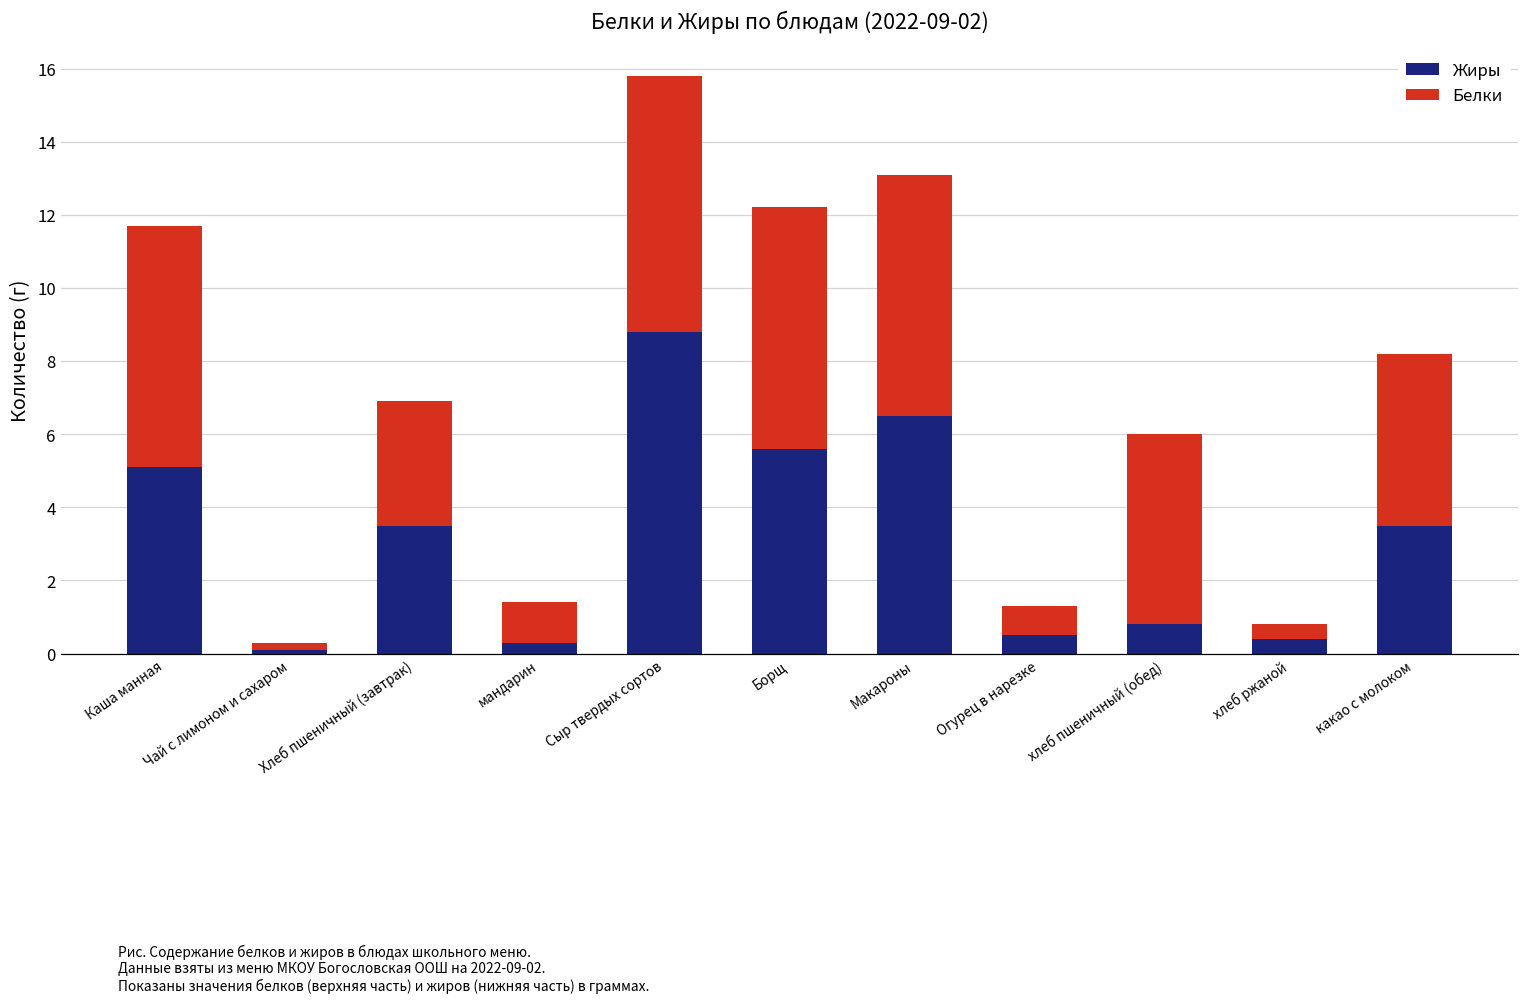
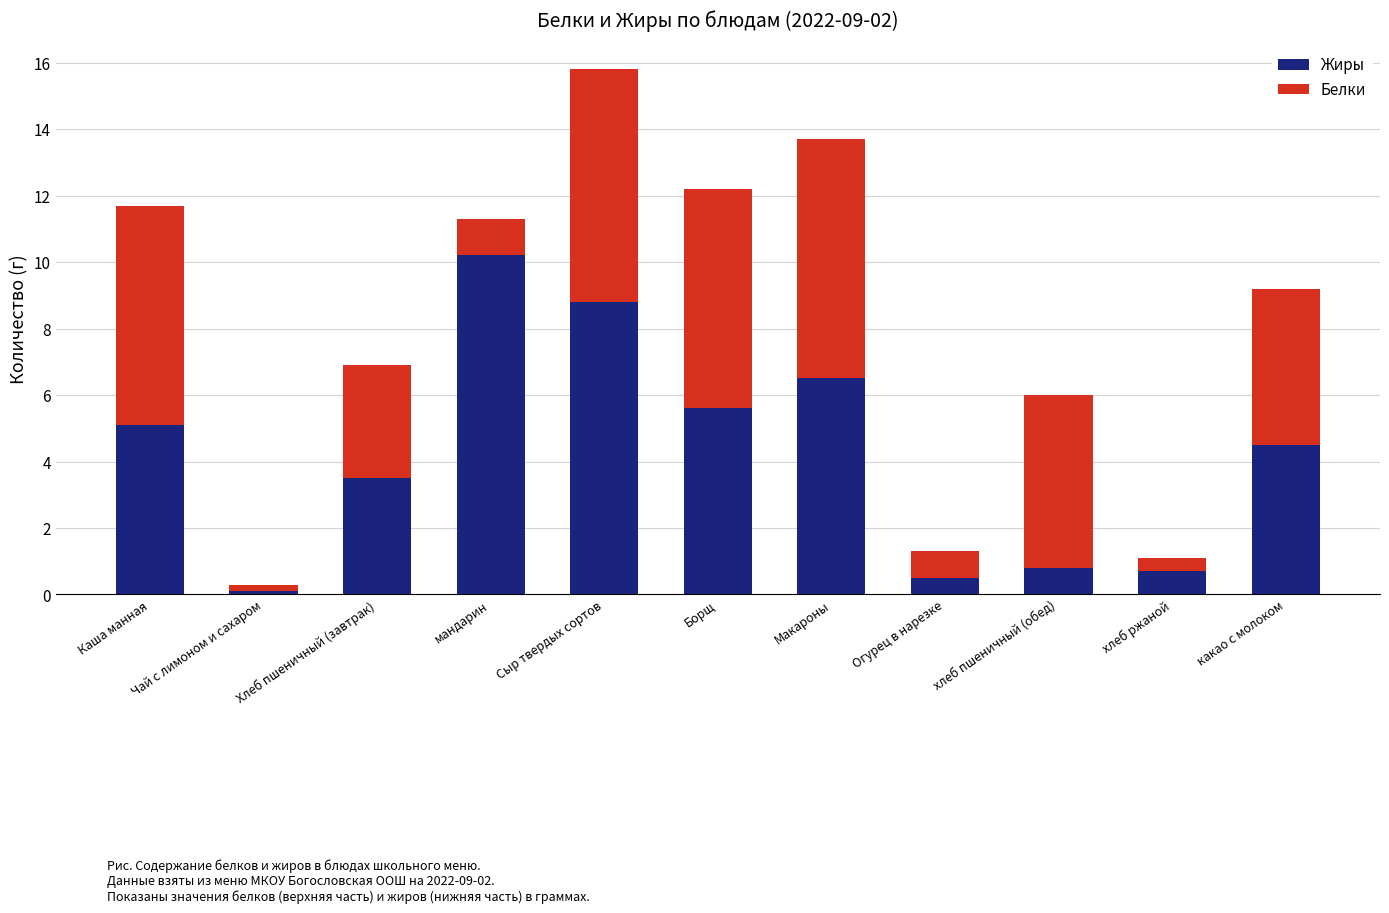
  {
    "Жиры": {
      "Каша манная": 5.1,
      "Чай с лимоном и сахаром": 0.1,
      "Хлеб пшеничный (завтрак)": 3.5,
-     "мандарин": 0.3,
+     "мандарин": 10.2,
      "Сыр твердых сортов": 8.8,
      "Борщ": 5.6,
      "Макароны": 6.5,
      "Огурец в нарезке": 0.5,
      "хлеб пшеничный (обед)": 0.8,
-     "хлеб ржаной": 0.4,
-     "какао с молоком": 3.5
+     "хлеб ржаной": 0.7,
+     "какао с молоком": 4.5
    },
    "Белки": {
      "Каша манная": 6.6,
      "Чай с лимоном и сахаром": 0.2,
      "Хлеб пшеничный (завтрак)": 3.4,
      "мандарин": 1.1,
      "Сыр твердых сортов": 7.0,
      "Борщ": 6.6,
-     "Макароны": 6.6,
+     "Макароны": 7.2,
      "Огурец в нарезке": 0.8,
      "хлеб пшеничный (обед)": 5.2,
      "хлеб ржаной": 0.4,
      "какао с молоком": 4.7
    }
  }
